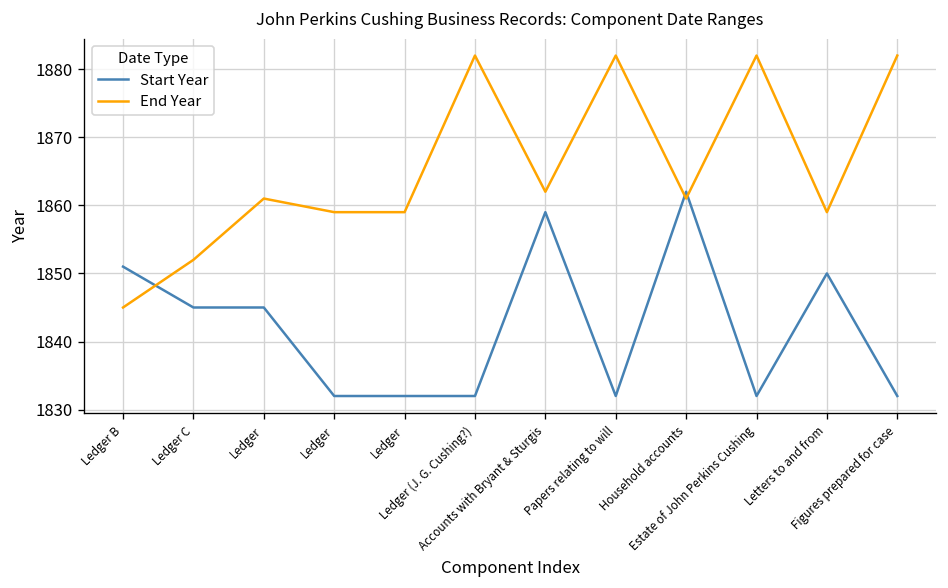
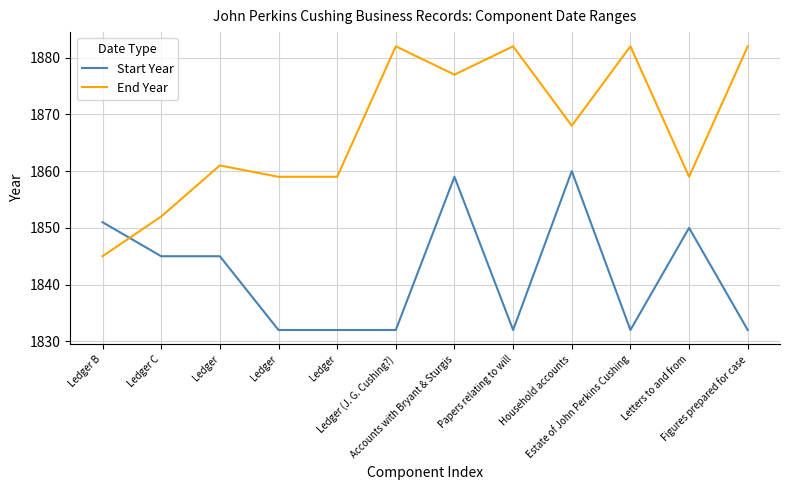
  {
    "Start Year": {
      "Ledger B": 1851,
      "Ledger C": 1845,
      "Ledger (J. G. Cushing?)": 1832,
      "Accounts with Bryant & Sturgis": 1859,
      "Papers relating to will": 1832,
-     "Household accounts": 1862,
+     "Household accounts": 1860,
      "Estate of John Perkins Cushing": 1832,
      "Letters to and from": 1850,
      "Figures prepared for case": 1832
    },
    "End Year": {
      "Ledger B": 1845,
      "Ledger C": 1852,
      "Ledger (J. G. Cushing?)": 1882,
-     "Accounts with Bryant & Sturgis": 1862,
+     "Accounts with Bryant & Sturgis": 1877,
      "Papers relating to will": 1882,
-     "Household accounts": 1861,
+     "Household accounts": 1868,
      "Estate of John Perkins Cushing": 1882,
      "Letters to and from": 1859,
      "Figures prepared for case": 1882
    }
  }
